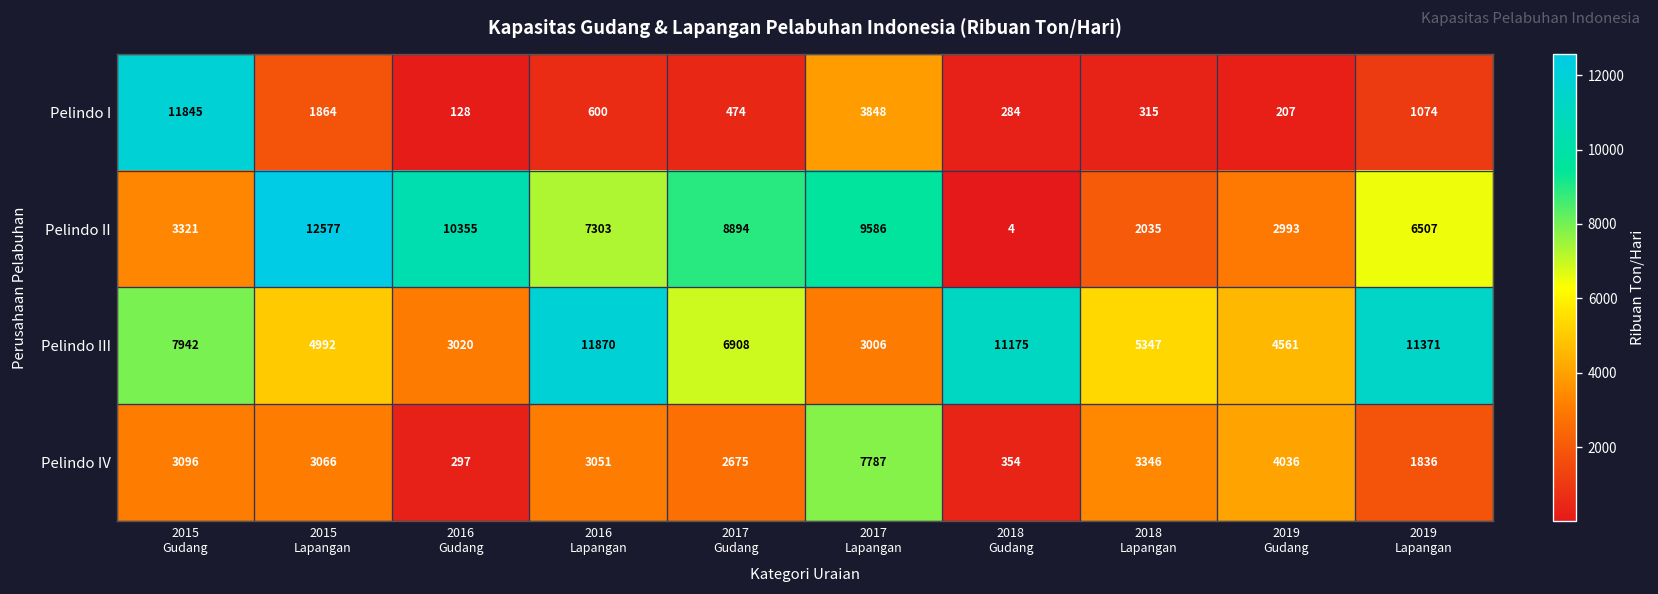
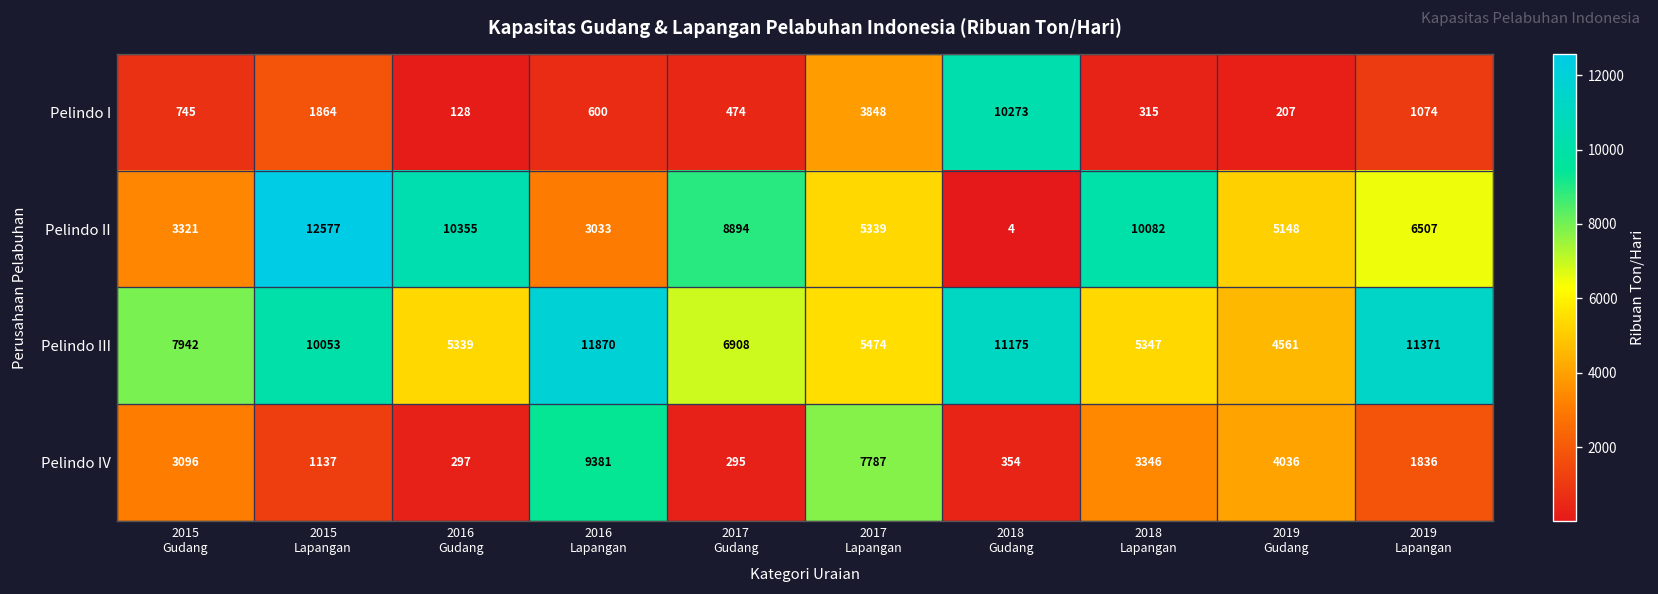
  {
    "Pelindo I": {
-     "2015 Gudang": 11845,
+     "2015 Gudang": 745,
      "2015 Lapangan": 1864,
      "2016 Gudang": 128,
      "2016 Lapangan": 600,
      "2017 Gudang": 474,
      "2017 Lapangan": 3848,
-     "2018 Gudang": 284,
+     "2018 Gudang": 10273,
      "2018 Lapangan": 315,
      "2019 Gudang": 207,
      "2019 Lapangan": 1074
    },
    "Pelindo II": {
      "2015 Gudang": 3321,
      "2015 Lapangan": 12577,
      "2016 Gudang": 10355,
-     "2016 Lapangan": 7303,
+     "2016 Lapangan": 3033,
      "2017 Gudang": 8894,
-     "2017 Lapangan": 9586,
+     "2017 Lapangan": 5339,
      "2018 Gudang": 4,
-     "2018 Lapangan": 2035,
-     "2019 Gudang": 2993,
+     "2018 Lapangan": 10082,
+     "2019 Gudang": 5148,
      "2019 Lapangan": 6507
    },
    "Pelindo III": {
      "2015 Gudang": 7942,
-     "2015 Lapangan": 4992,
-     "2016 Gudang": 3020,
+     "2015 Lapangan": 10053,
+     "2016 Gudang": 5339,
      "2016 Lapangan": 11870,
      "2017 Gudang": 6908,
-     "2017 Lapangan": 3006,
+     "2017 Lapangan": 5474,
      "2018 Gudang": 11175,
      "2018 Lapangan": 5347,
      "2019 Gudang": 4561,
      "2019 Lapangan": 11371
    },
    "Pelindo IV": {
      "2015 Gudang": 3096,
-     "2015 Lapangan": 3066,
+     "2015 Lapangan": 1137,
      "2016 Gudang": 297,
-     "2016 Lapangan": 3051,
-     "2017 Gudang": 2675,
+     "2016 Lapangan": 9381,
+     "2017 Gudang": 295,
      "2017 Lapangan": 7787,
      "2018 Gudang": 354,
      "2018 Lapangan": 3346,
      "2019 Gudang": 4036,
      "2019 Lapangan": 1836
    }
  }
